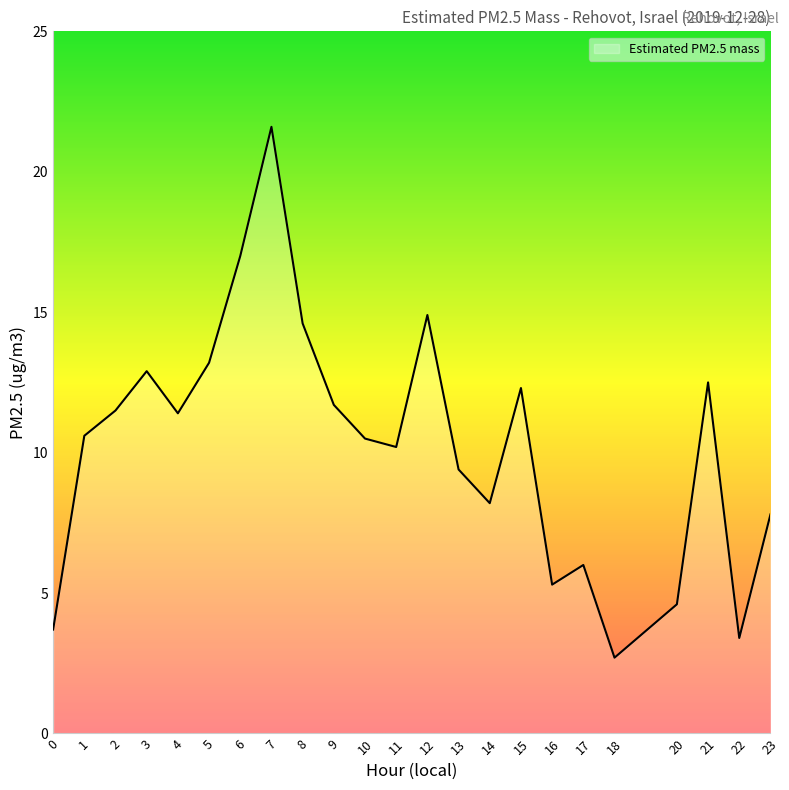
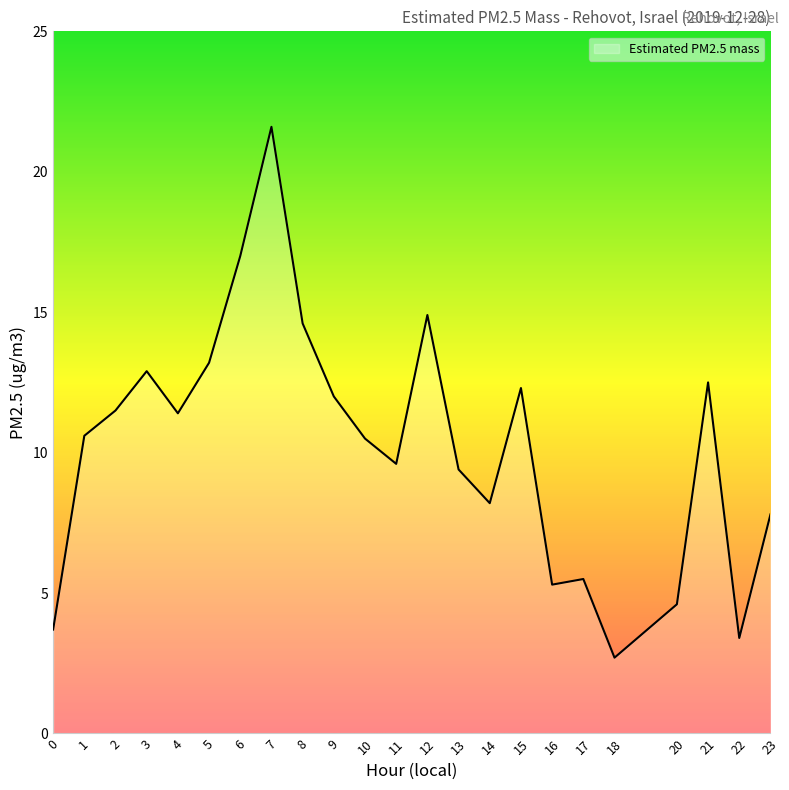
  {
    "0": 3.7,
    "1": 10.6,
    "2": 11.5,
    "3": 12.9,
    "4": 11.4,
    "5": 13.2,
    "6": 17.0,
    "7": 21.6,
    "8": 14.6,
-   "9": 11.7,
+   "9": 12.0,
    "10": 10.5,
-   "11": 10.2,
+   "11": 9.6,
    "12": 14.9,
    "13": 9.4,
    "14": 8.2,
    "15": 12.3,
    "16": 5.3,
-   "17": 6.0,
+   "17": 5.5,
    "18": 2.7,
    "20": 4.6,
    "21": 12.5,
    "22": 3.4,
    "23": 7.8
  }
